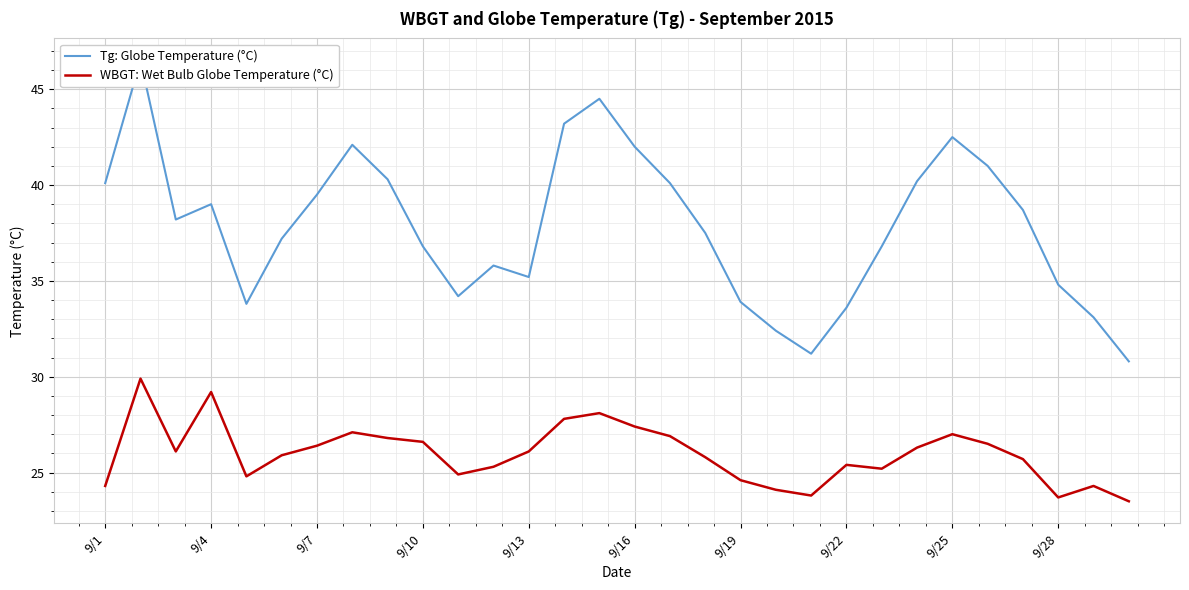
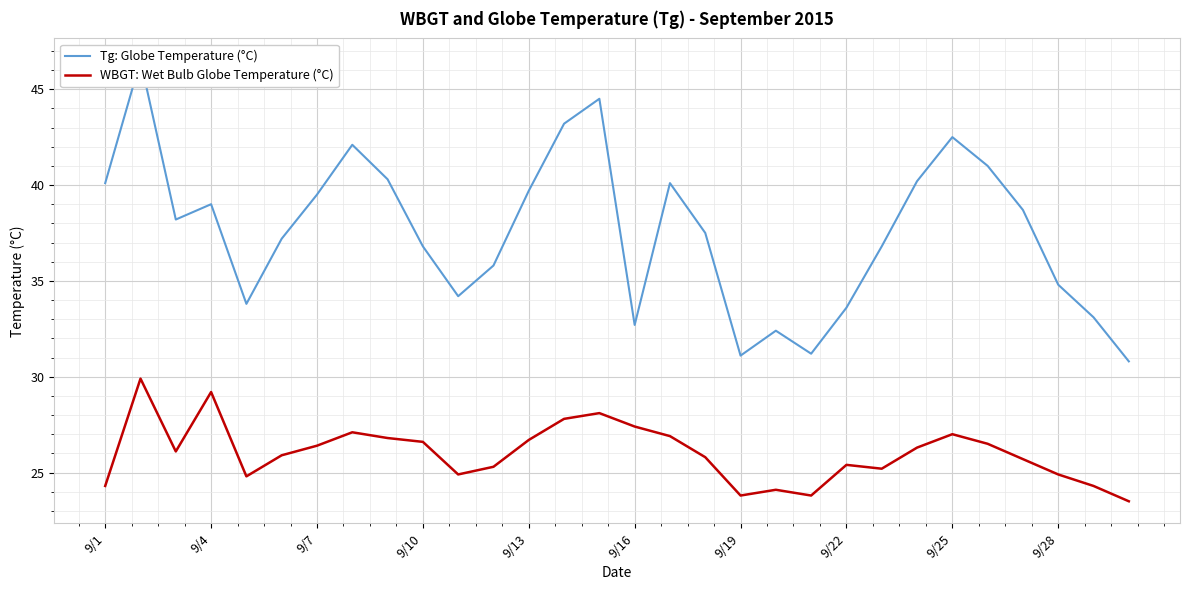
  {
    "Tg: Globe Temperature (°C)": {
      "9/1": 40.1,
      "9/4": 39.0,
      "9/7": 39.5,
      "9/10": 36.8,
-     "9/13": 35.2,
-     "9/16": 42.0,
-     "9/19": 33.9,
+     "9/13": 39.7,
+     "9/16": 32.7,
+     "9/19": 31.1,
      "9/22": 33.6,
      "9/25": 42.5,
      "9/28": 34.8
    },
    "WBGT: Wet Bulb Globe Temperature (°C)": {
      "9/1": 24.3,
      "9/4": 29.2,
      "9/7": 26.4,
      "9/10": 26.6,
-     "9/13": 26.1,
+     "9/13": 26.7,
      "9/16": 27.4,
-     "9/19": 24.6,
+     "9/19": 23.8,
      "9/22": 25.4,
      "9/25": 27.0,
-     "9/28": 23.7
+     "9/28": 24.9
    }
  }
